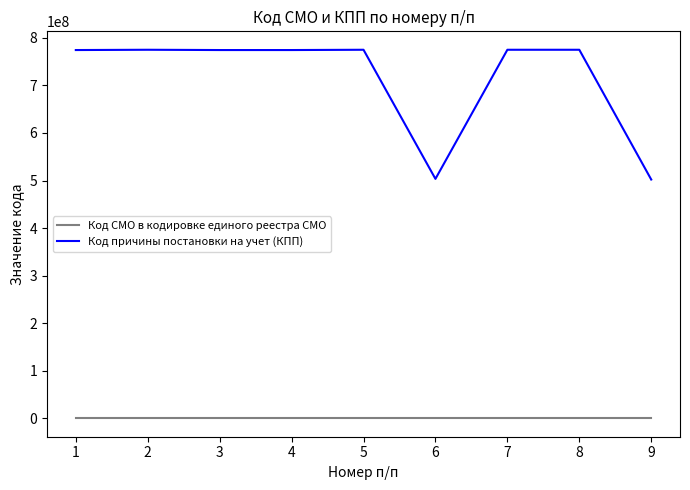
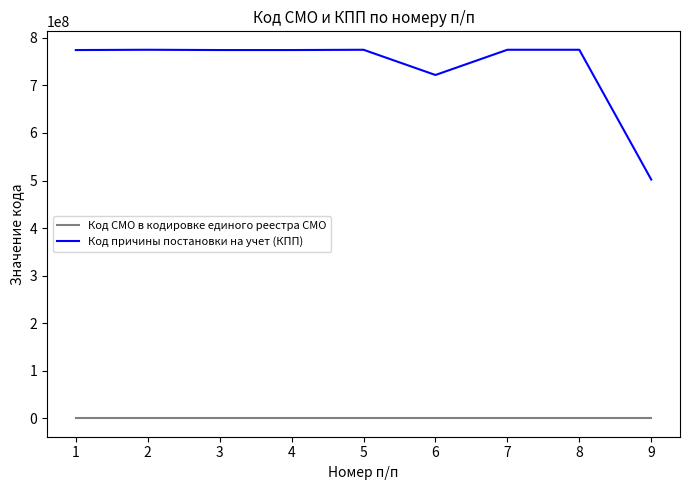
  {
    "Код СМО в кодировке единого реестра СМО": {
      "1": 0,
      "2": 0,
      "3": 0,
      "4": 0,
      "5": 0,
      "6": 0,
      "7": 0,
      "8": 0,
      "9": 0
    },
    "Код причины постановки на учет (КПП)": {
      "1": 770000000,
      "2": 780000000,
      "3": 770000000,
      "4": 770000000,
      "5": 780000000,
-     "6": 500000000,
+     "6": 720000000,
      "7": 780000000,
      "8": 780000000,
      "9": 500000000
    }
  }
